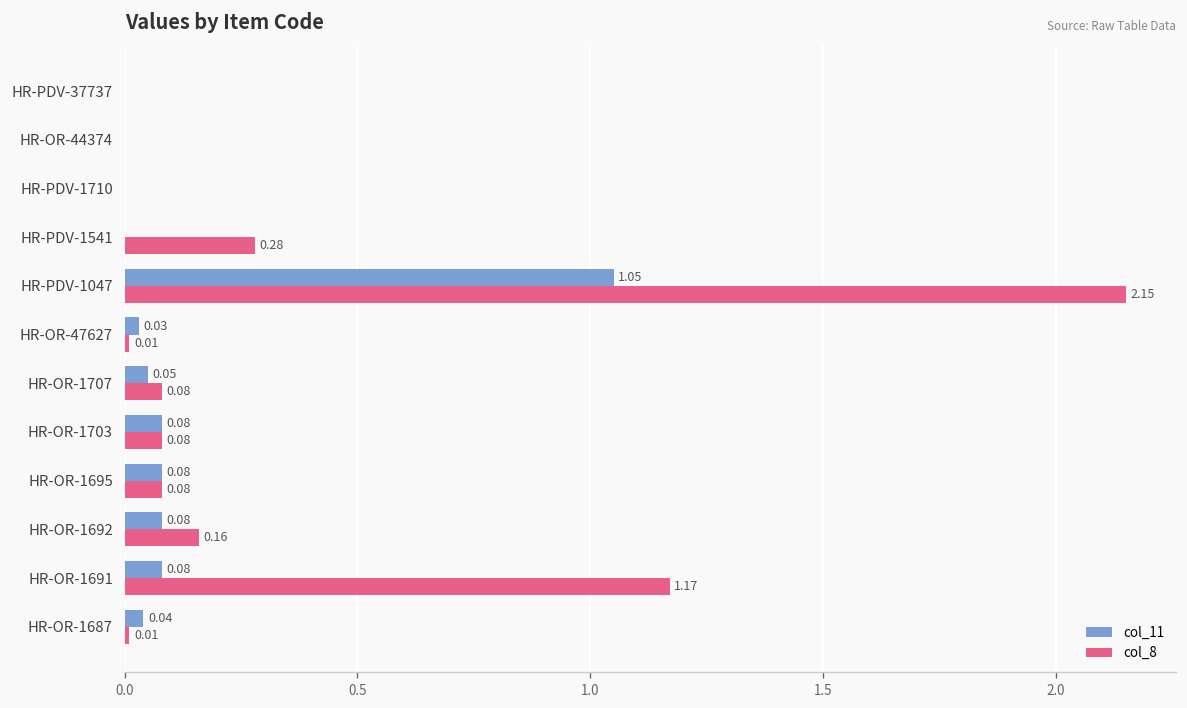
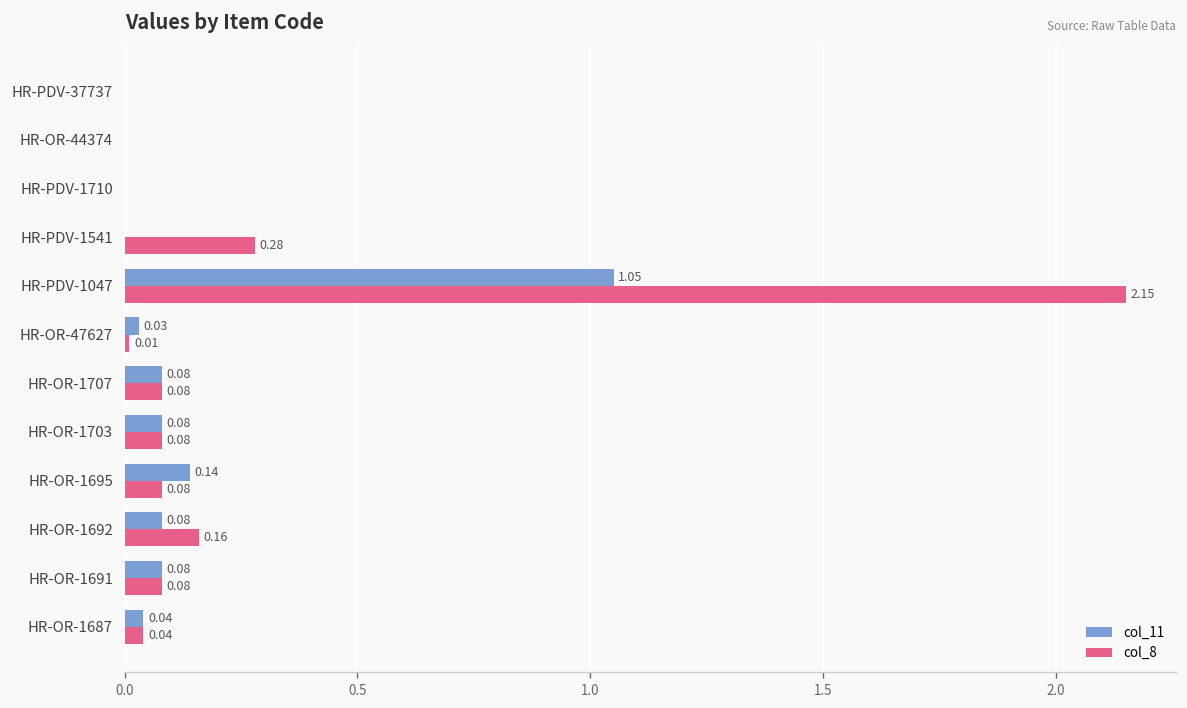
  {
    "col_11": {
      "HR-PDV-1047": 1.05,
      "HR-OR-47627": 0.03,
-     "HR-OR-1707": 0.05,
+     "HR-OR-1707": 0.08,
      "HR-OR-1703": 0.08,
-     "HR-OR-1695": 0.08,
+     "HR-OR-1695": 0.14,
      "HR-OR-1692": 0.08,
      "HR-OR-1691": 0.08,
      "HR-OR-1687": 0.04
    },
    "col_8": {
      "HR-PDV-1541": 0.28,
      "HR-PDV-1047": 2.15,
      "HR-OR-47627": 0.01,
      "HR-OR-1707": 0.08,
      "HR-OR-1703": 0.08,
      "HR-OR-1695": 0.08,
      "HR-OR-1692": 0.16,
-     "HR-OR-1691": 1.17,
-     "HR-OR-1687": 0.01
+     "HR-OR-1691": 0.08,
+     "HR-OR-1687": 0.04
    }
  }
